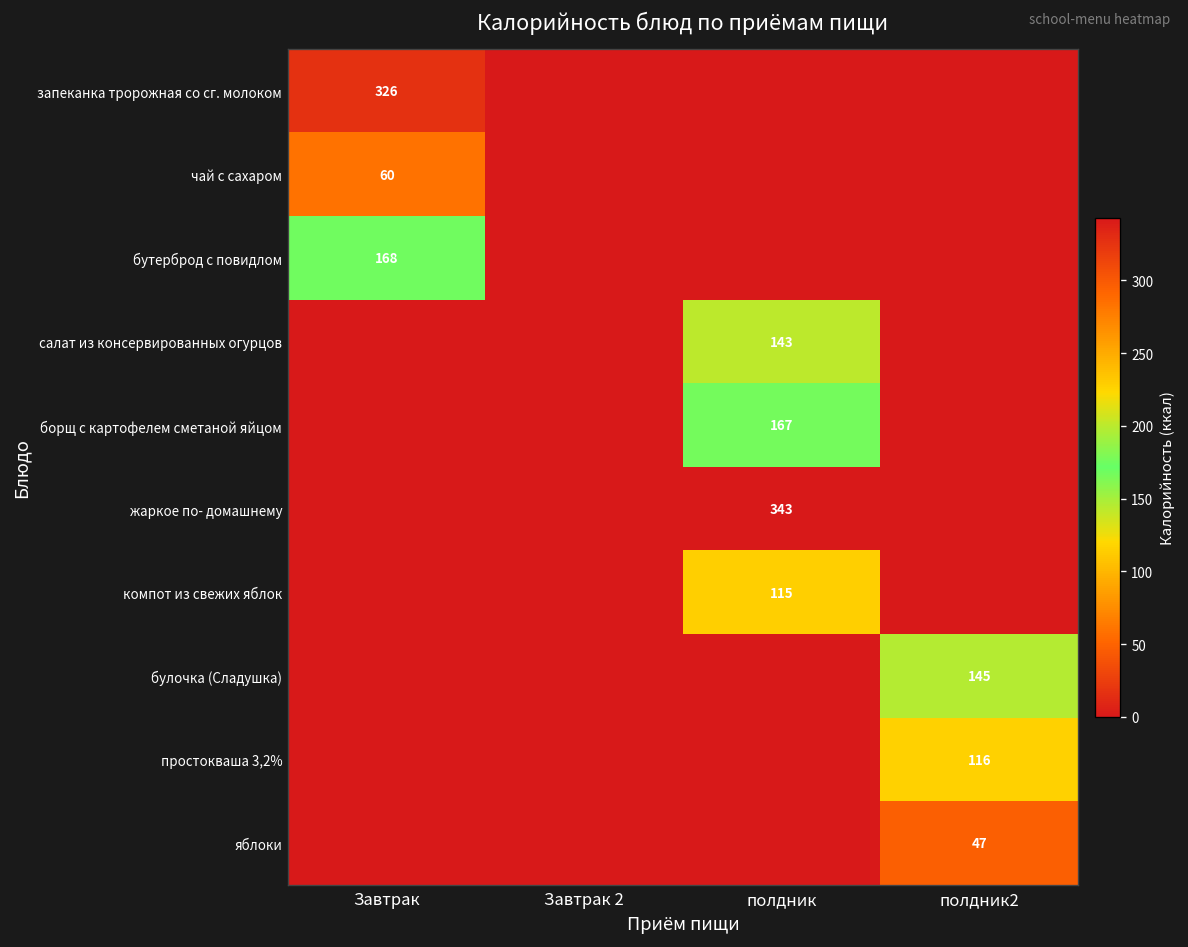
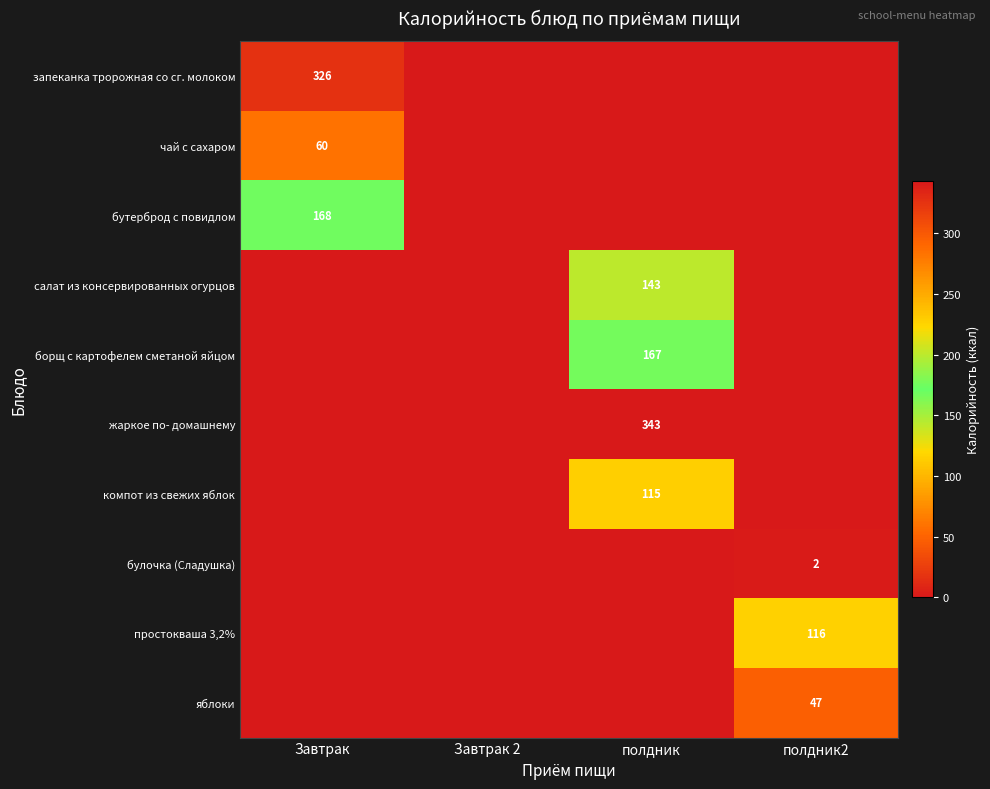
  {
    "запеканка тророжная со сг. молоком": {
      "Завтрак": 326
    },
    "чай с сахаром": {
      "Завтрак": 60
    },
    "бутерброд с повидлом": {
      "Завтрак": 168
    },
    "салат из консервированных огурцов": {
      "полдник": 143
    },
    "борщ с картофелем сметаной яйцом": {
      "полдник": 167
    },
    "жаркое по- домашнему": {
      "полдник": 343
    },
    "компот из свежих яблок": {
      "полдник": 115
    },
    "булочка (Сладушка)": {
-     "полдник2": 145
+     "полдник2": 2
    },
    "простокваша 3,2%": {
      "полдник2": 116
    },
    "яблоки": {
      "полдник2": 47
    }
  }
